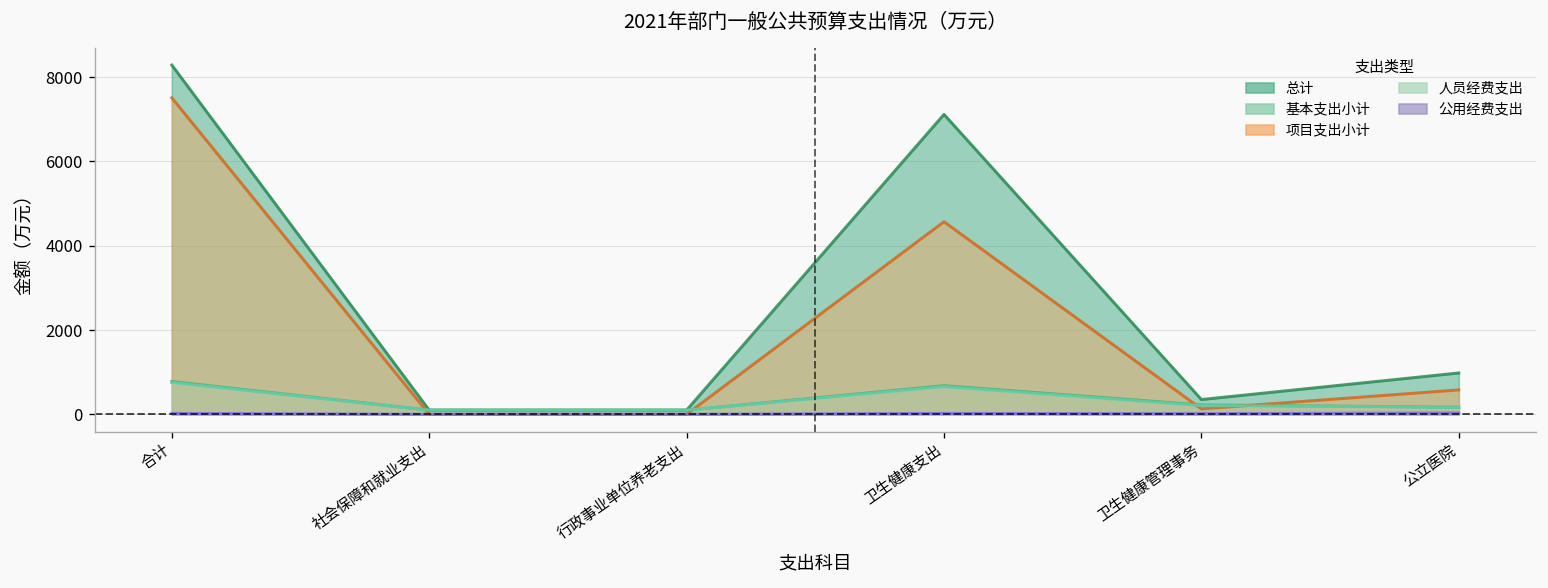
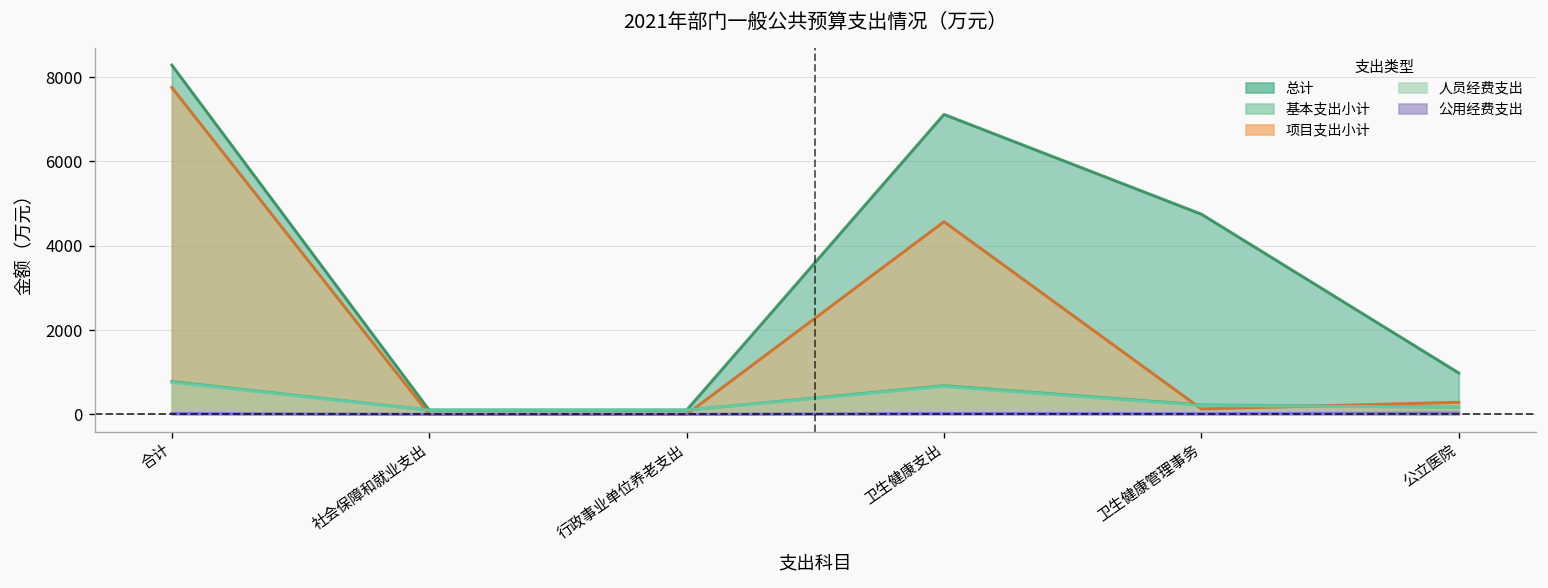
  {
    "总计": {
      "合计": 8300,
      "卫生健康支出": 7100,
-     "卫生健康管理事务": 400,
+     "卫生健康管理事务": 4700,
      "公立医院": 1000
    },
    "项目支出小计": {
-     "合计": 7500,
+     "合计": 7800,
      "卫生健康支出": 4600,
      "卫生健康管理事务": 100,
-     "公立医院": 600
+     "公立医院": 300
    }
  }
